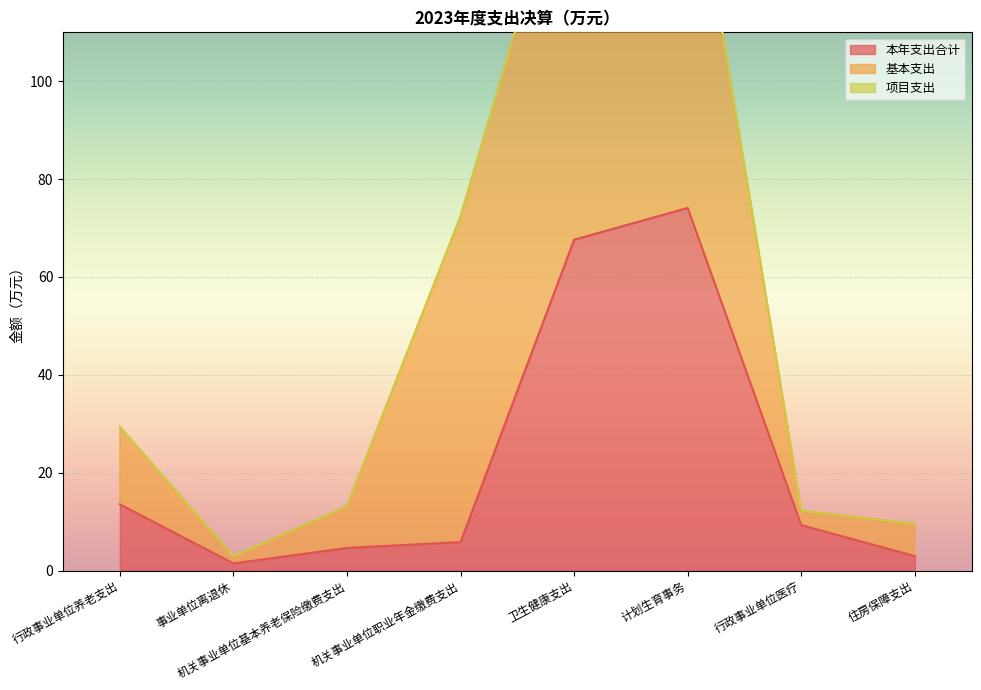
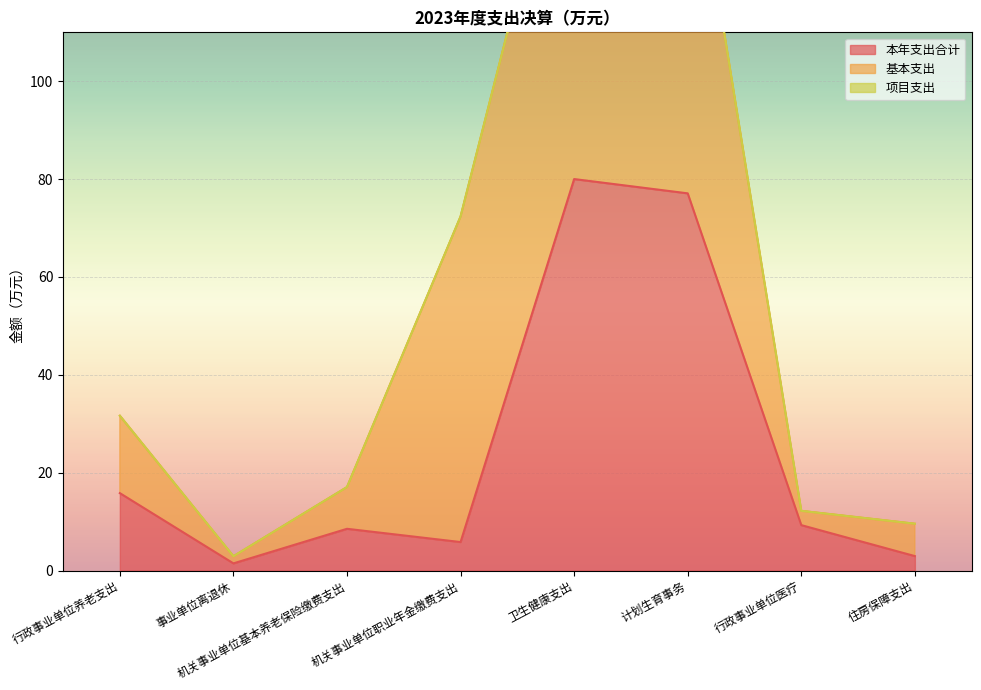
  {
    "本年支出合计": {
-     "行政事业单位养老支出": 14,
+     "行政事业单位养老支出": 16,
      "事业单位离退休": 1,
-     "机关事业单位基本养老保险缴费支出": 5,
+     "机关事业单位基本养老保险缴费支出": 9,
      "机关事业单位职业年金缴费支出": 6,
-     "卫生健康支出": 68,
-     "计划生育事务": 74,
+     "卫生健康支出": 80,
+     "计划生育事务": 77,
      "行政事业单位医疗": 9,
      "住房保障支出": 3
    }
  }
